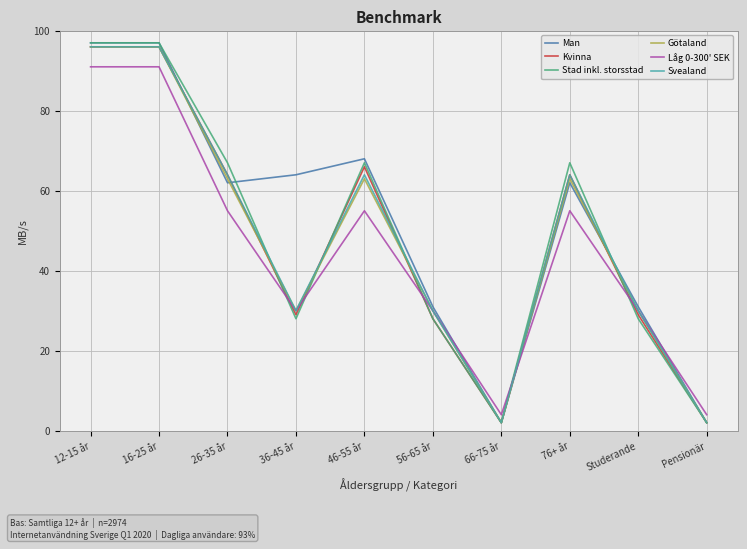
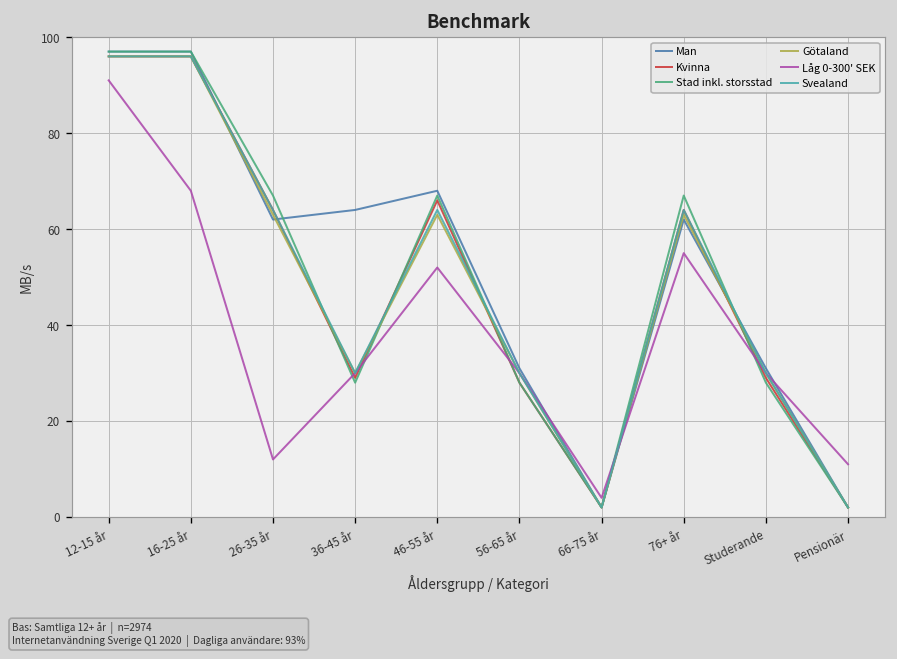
  {
    "Kvinna": {
      "36-45 år": 29,
      "46-55 år": 66,
      "Studerande": 29
    },
    "Götaland": {
      "26-35 år": 63,
      "46-55 år": 63,
      "76+ år": 63
    },
    "Låg 0-300' SEK": {
      "12-15 år": 91,
-     "16-25 år": 91,
-     "26-35 år": 55,
-     "46-55 år": 55,
+     "16-25 år": 68,
+     "26-35 år": 12,
+     "46-55 år": 52,
      "66-75 år": 4,
      "76+ år": 55,
-     "Pensionär": 4
+     "Pensionär": 11
    }
  }
